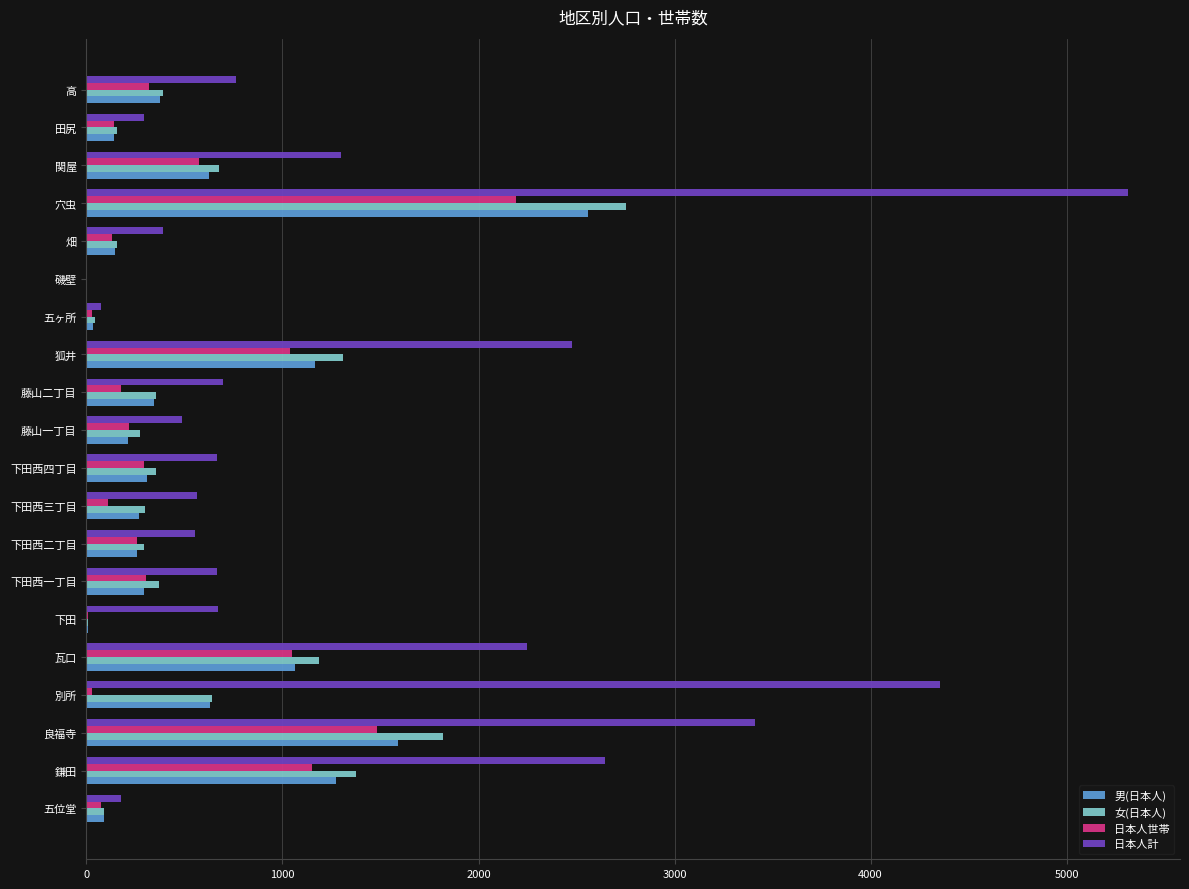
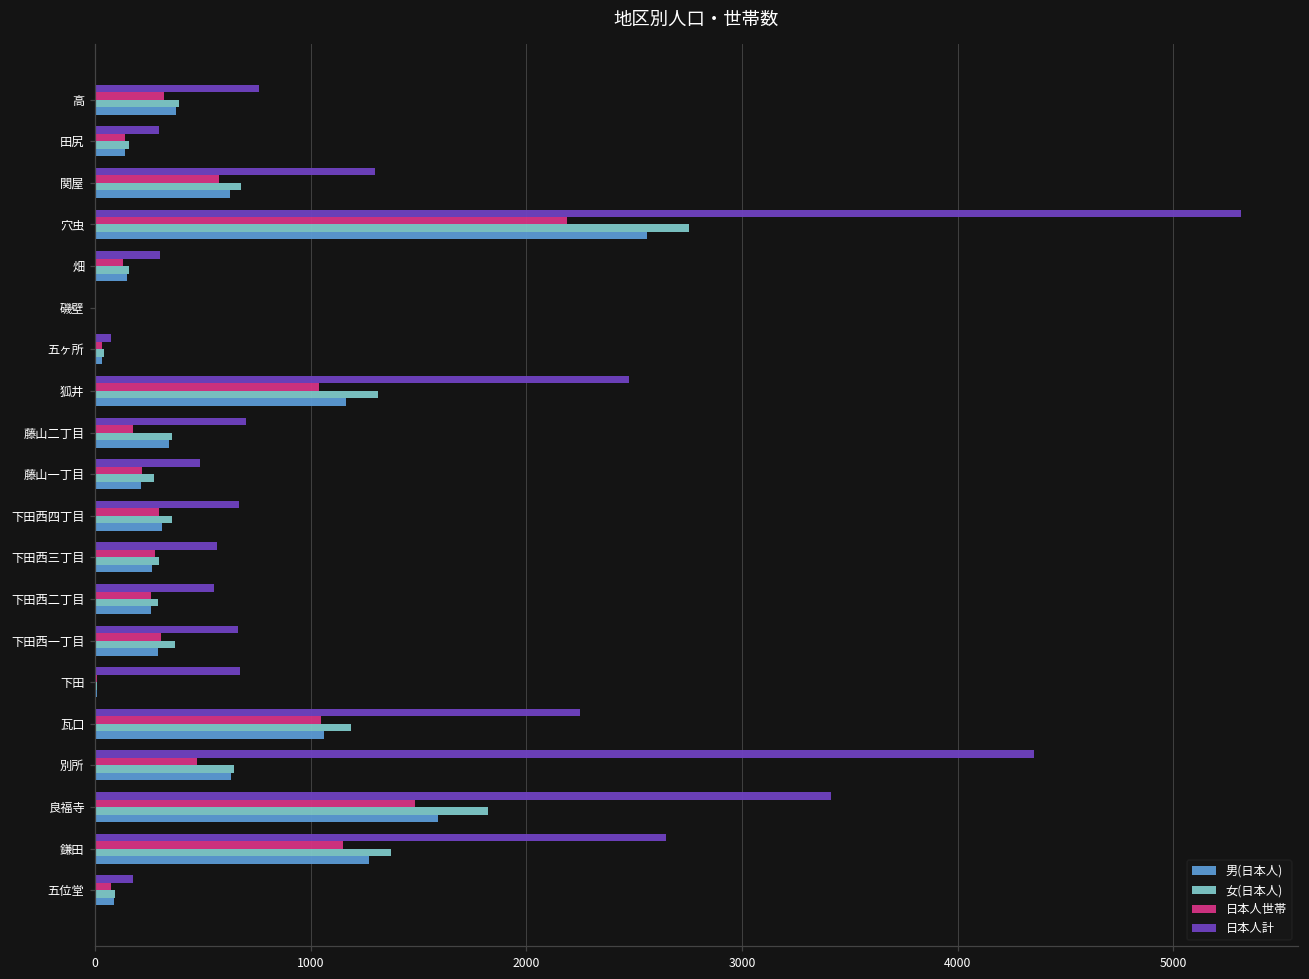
  {
    "日本人世帯": {
      "高": 320,
      "田尻": 140,
      "関屋": 570,
      "穴虫": 2190,
      "畑": 130,
      "五ヶ所": 30,
      "狐井": 1040,
      "藤山二丁目": 180,
      "藤山一丁目": 220,
      "下田西四丁目": 300,
-     "下田西三丁目": 110,
+     "下田西三丁目": 280,
      "下田西二丁目": 260,
      "下田西一丁目": 310,
      "瓦口": 1050,
-     "別所": 30,
+     "別所": 470,
      "良福寺": 1480,
      "鎌田": 1150,
      "五位堂": 70
    },
    "日本人計": {
      "高": 760,
      "田尻": 300,
      "関屋": 1300,
      "穴虫": 5310,
-     "畑": 390,
+     "畑": 300,
      "五ヶ所": 80,
      "狐井": 2480,
      "藤山二丁目": 700,
      "藤山一丁目": 490,
      "下田西四丁目": 670,
      "下田西三丁目": 560,
      "下田西二丁目": 550,
      "下田西一丁目": 660,
      "下田": 670,
      "瓦口": 2250,
      "別所": 4350,
      "良福寺": 3410,
      "鎌田": 2650,
      "五位堂": 180
    }
  }
